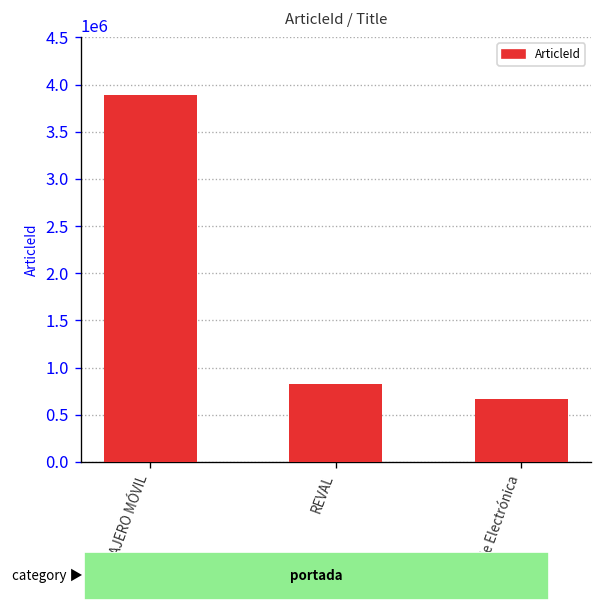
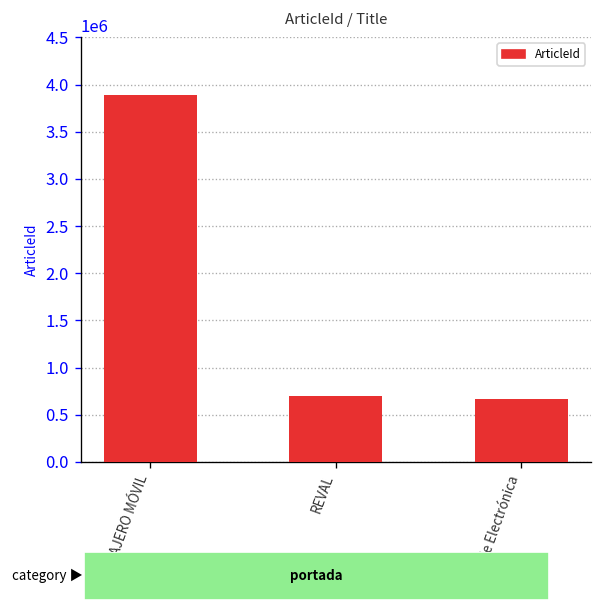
  {
    "CAJERO MÓVIL": 3900000,
-   "REVAL": 800000,
+   "REVAL": 700000,
    "Sede Electrónica": 700000
  }
